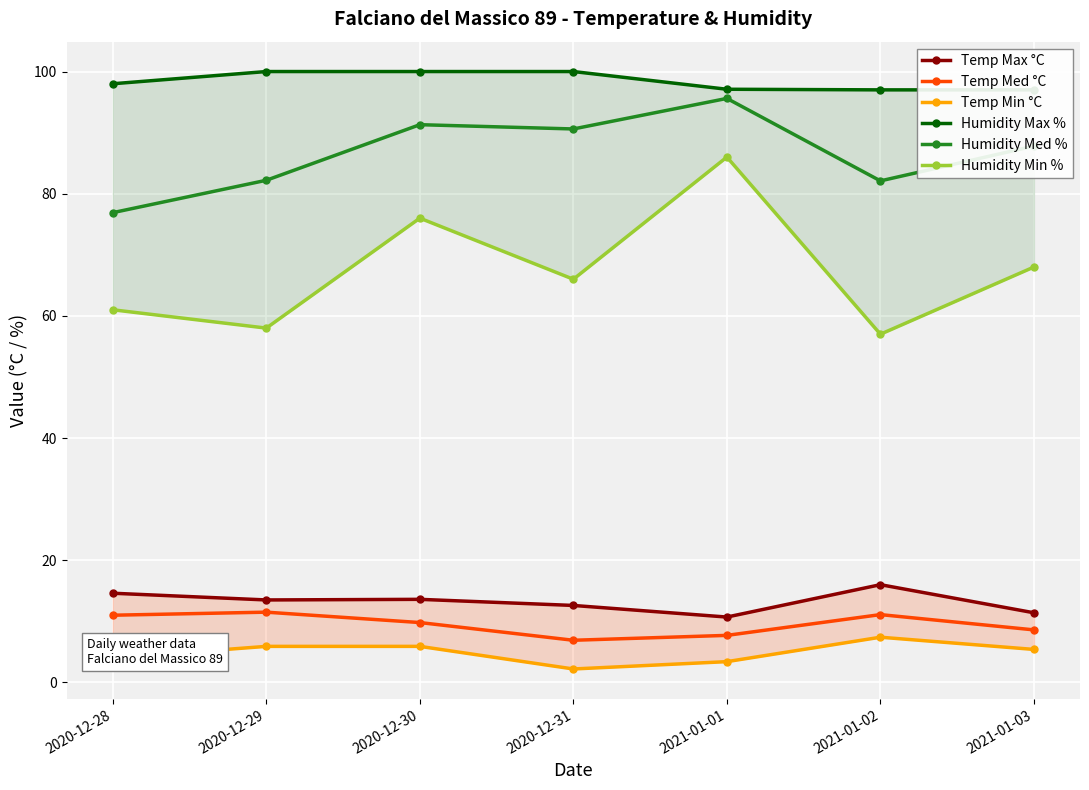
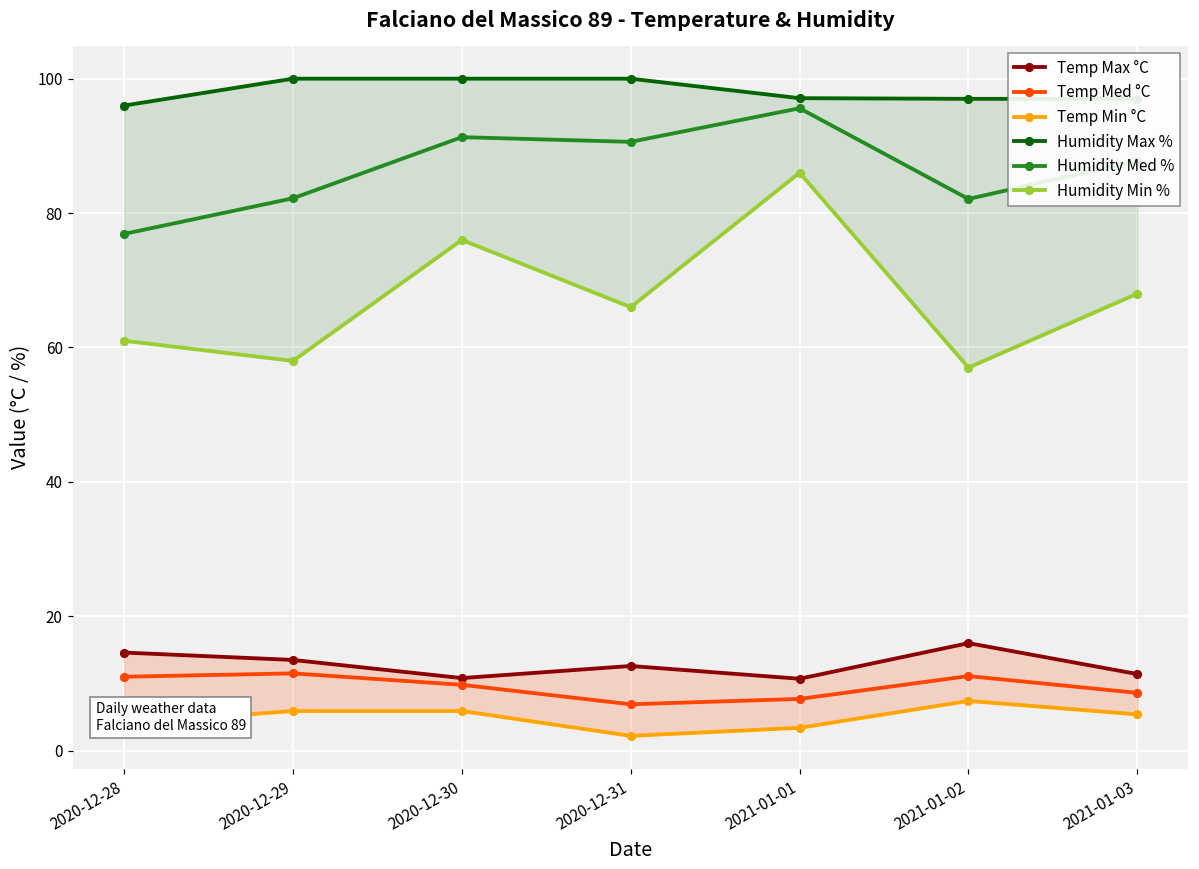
  {
    "Temp Max °C": {
      "2020-12-28": 15,
      "2020-12-29": 14,
-     "2020-12-30": 14,
+     "2020-12-30": 11,
      "2020-12-31": 13,
      "2021-01-01": 11,
      "2021-01-02": 16,
      "2021-01-03": 11
    },
    "Temp Med °C": {
      "2020-12-28": 11,
      "2020-12-29": 12,
      "2020-12-30": 10,
      "2020-12-31": 7,
      "2021-01-01": 8,
      "2021-01-02": 11,
      "2021-01-03": 9
    },
    "Temp Min °C": {
      "2020-12-29": 6,
      "2020-12-30": 6,
      "2020-12-31": 2,
      "2021-01-01": 3,
      "2021-01-02": 7,
      "2021-01-03": 5
    },
    "Humidity Max %": {
-     "2020-12-28": 98,
+     "2020-12-28": 96,
      "2020-12-29": 100,
      "2020-12-30": 100,
      "2020-12-31": 100,
      "2021-01-01": 97,
      "2021-01-02": 97
    },
    "Humidity Med %": {
      "2020-12-28": 77,
      "2020-12-29": 82,
      "2020-12-30": 91,
      "2020-12-31": 91,
      "2021-01-01": 96,
      "2021-01-02": 82
    },
    "Humidity Min %": {
      "2020-12-28": 61,
      "2020-12-29": 58,
      "2020-12-30": 76,
      "2020-12-31": 66,
      "2021-01-01": 86,
      "2021-01-02": 57,
      "2021-01-03": 68
    }
  }
